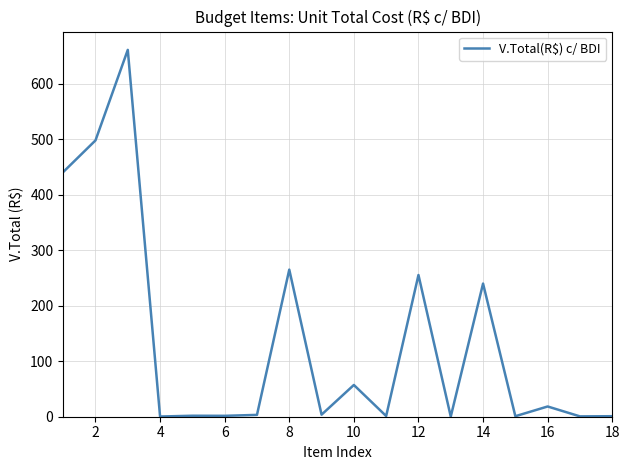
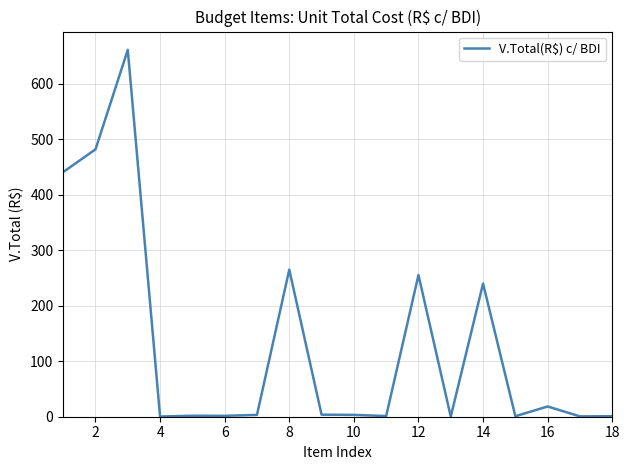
  {
-   "2": 500,
+   "2": 480,
    "4": 0,
    "6": 0,
    "8": 270,
-   "10": 60,
+   "10": 0,
    "12": 260,
    "14": 240,
    "16": 20,
    "18": 0
  }
